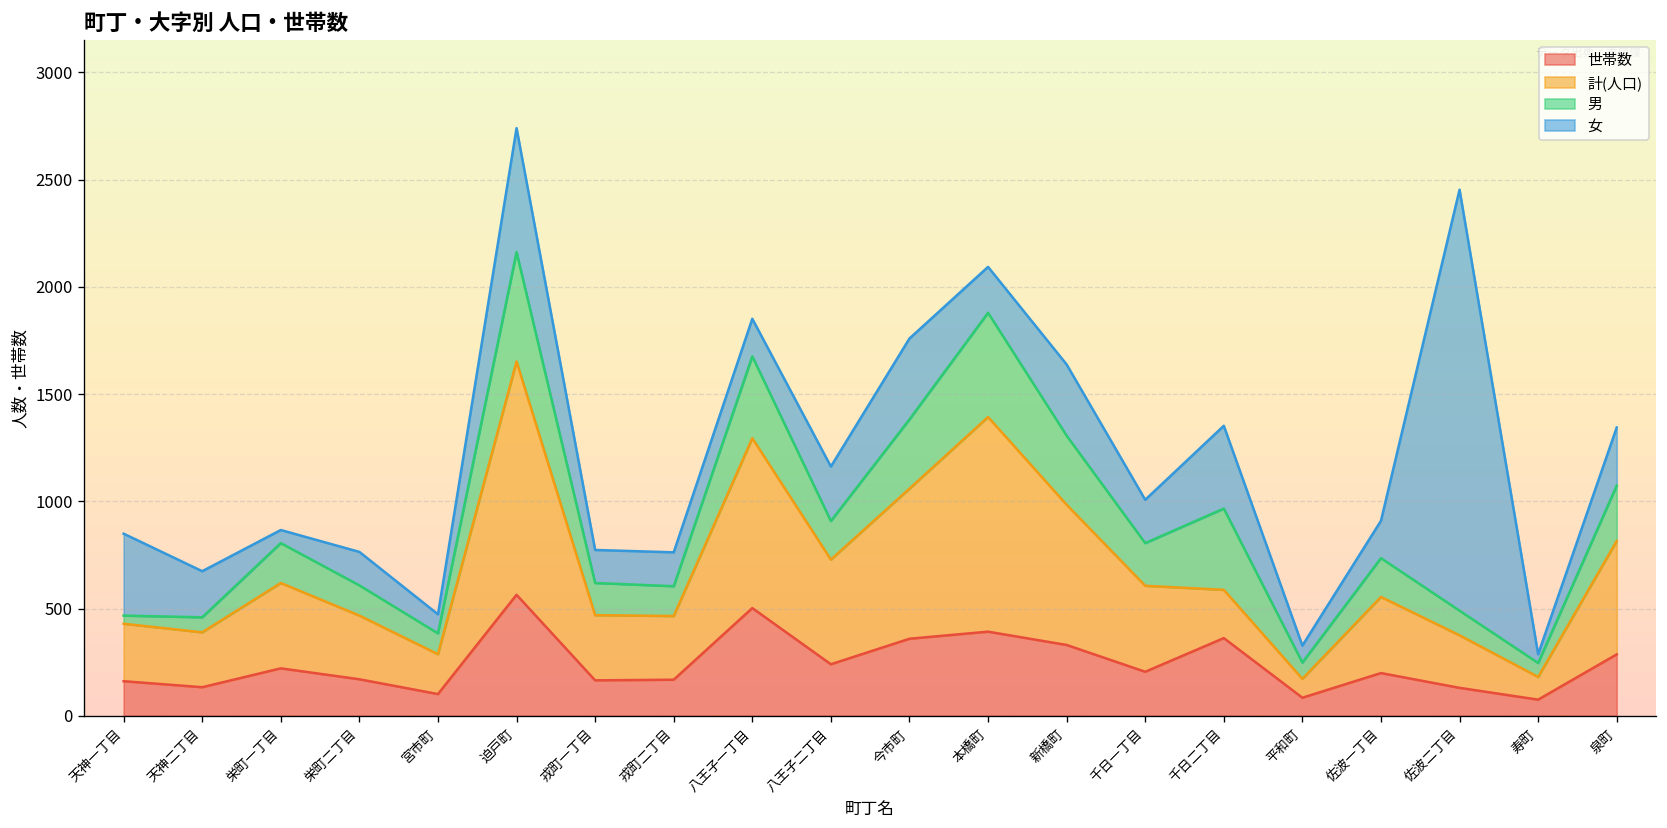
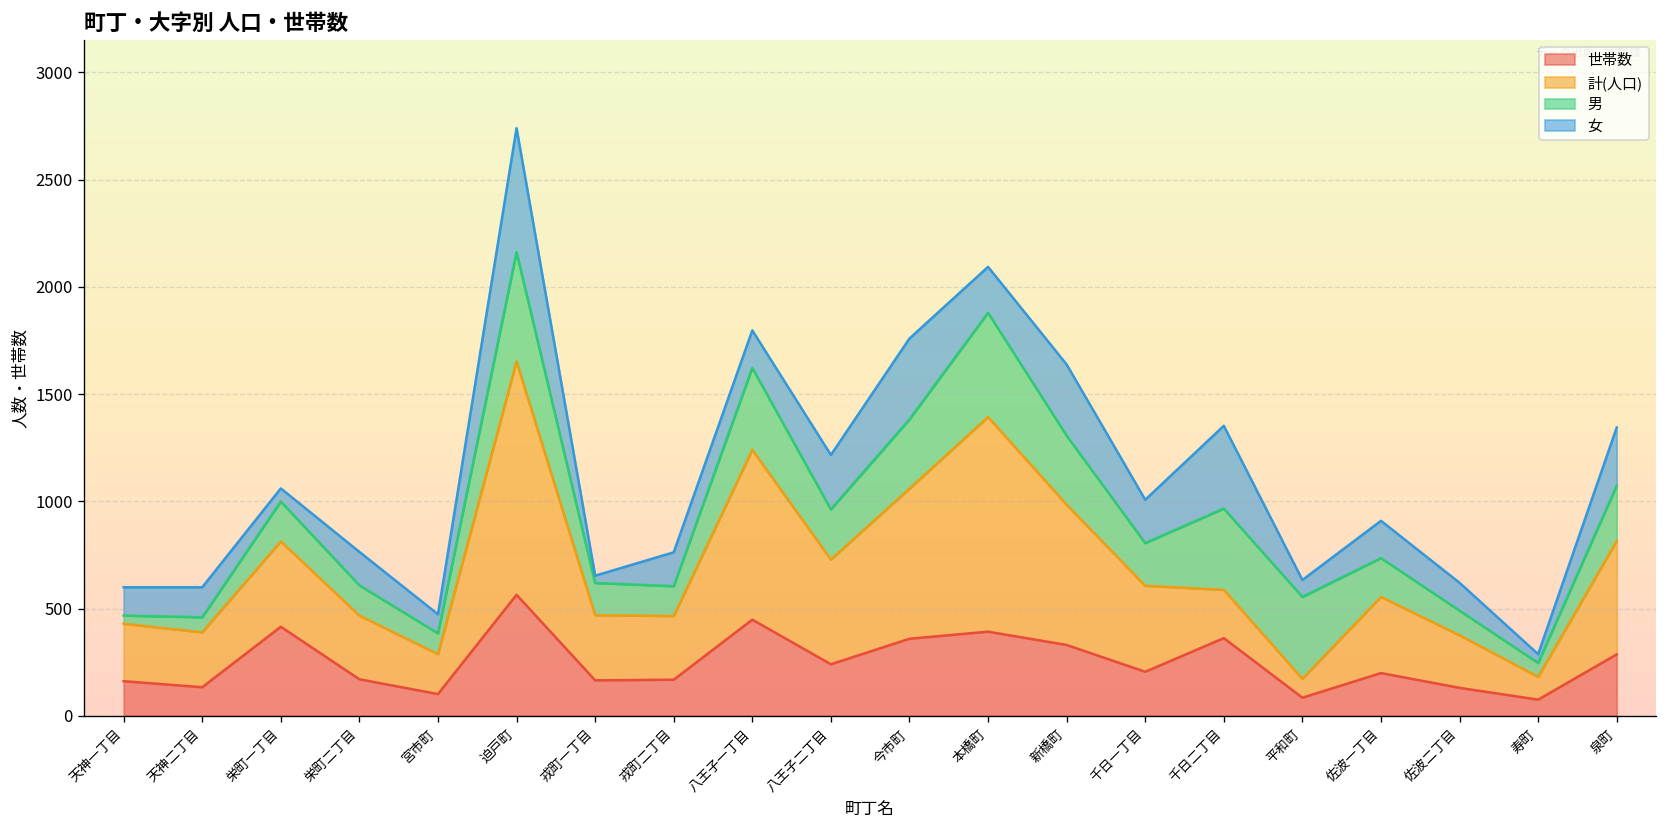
  {
    "世帯数": {
      "天神一丁目": 160,
      "天神二丁目": 130,
-     "栄町一丁目": 220,
+     "栄町一丁目": 420,
      "栄町二丁目": 170,
      "宮市町": 100,
      "迫戸町": 560,
      "戎町一丁目": 170,
      "戎町二丁目": 170,
-     "八王子一丁目": 500,
+     "八王子一丁目": 450,
      "八王子二丁目": 240,
      "今市町": 360,
      "本橋町": 390,
      "新橋町": 330,
      "千日一丁目": 210,
      "千日二丁目": 360,
      "平和町": 80,
      "佐波一丁目": 200,
      "佐波二丁目": 130,
      "寿町": 80,
      "泉町": 290
    },
    "計(人口)": {
      "天神一丁目": 270,
      "天神二丁目": 260,
      "栄町一丁目": 400,
      "栄町二丁目": 300,
      "宮市町": 190,
      "迫戸町": 1090,
      "戎町一丁目": 300,
      "戎町二丁目": 300,
      "八王子一丁目": 790,
      "八王子二丁目": 490,
      "今市町": 700,
      "本橋町": 1000,
      "新橋町": 650,
      "千日一丁目": 400,
      "千日二丁目": 230,
      "平和町": 90,
      "佐波一丁目": 360,
      "佐波二丁目": 250,
      "寿町": 110,
      "泉町": 530
    },
    "男": {
      "天神一丁目": 40,
      "天神二丁目": 70,
      "栄町一丁目": 190,
      "栄町二丁目": 140,
      "宮市町": 100,
      "迫戸町": 510,
      "戎町一丁目": 150,
      "戎町二丁目": 140,
      "八王子一丁目": 380,
-     "八王子二丁目": 180,
+     "八王子二丁目": 230,
      "今市町": 320,
      "本橋町": 490,
      "新橋町": 320,
      "千日一丁目": 200,
      "千日二丁目": 380,
-     "平和町": 80,
+     "平和町": 380,
      "佐波一丁目": 180,
      "佐波二丁目": 120,
      "寿町": 70,
      "泉町": 260
    },
    "女": {
-     "天神一丁目": 380,
-     "天神二丁目": 220,
+     "天神一丁目": 130,
+     "天神二丁目": 140,
      "栄町一丁目": 60,
      "栄町二丁目": 160,
      "宮市町": 90,
      "迫戸町": 580,
-     "戎町一丁目": 150,
+     "戎町一丁目": 30,
      "戎町二丁目": 160,
      "八王子一丁目": 180,
      "八王子二丁目": 250,
      "今市町": 380,
      "本橋町": 210,
      "新橋町": 330,
      "千日一丁目": 200,
      "千日二丁目": 390,
      "平和町": 80,
      "佐波一丁目": 170,
-     "佐波二丁目": 1960,
+     "佐波二丁目": 130,
      "寿町": 40,
      "泉町": 270
    }
  }
